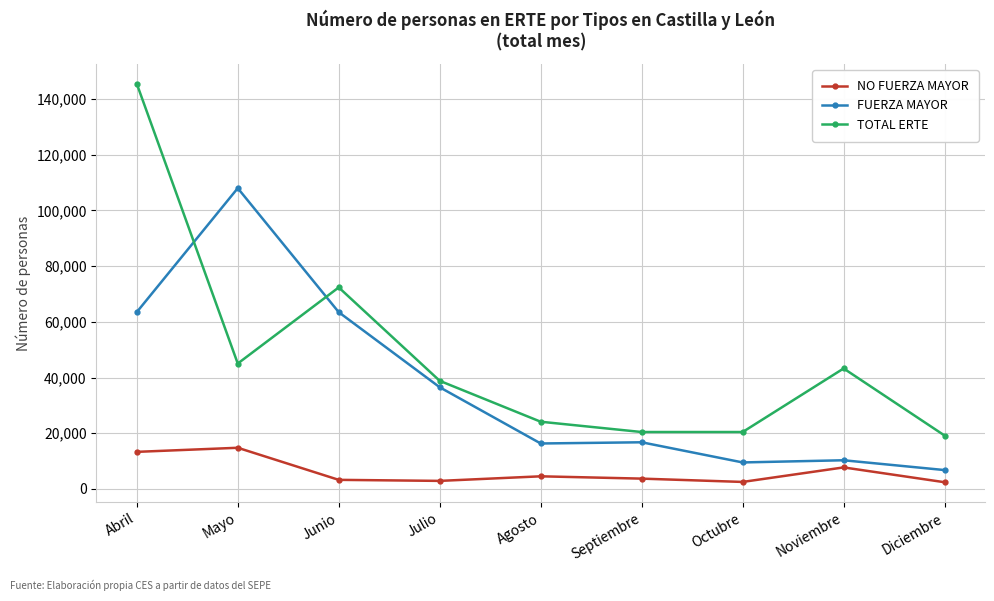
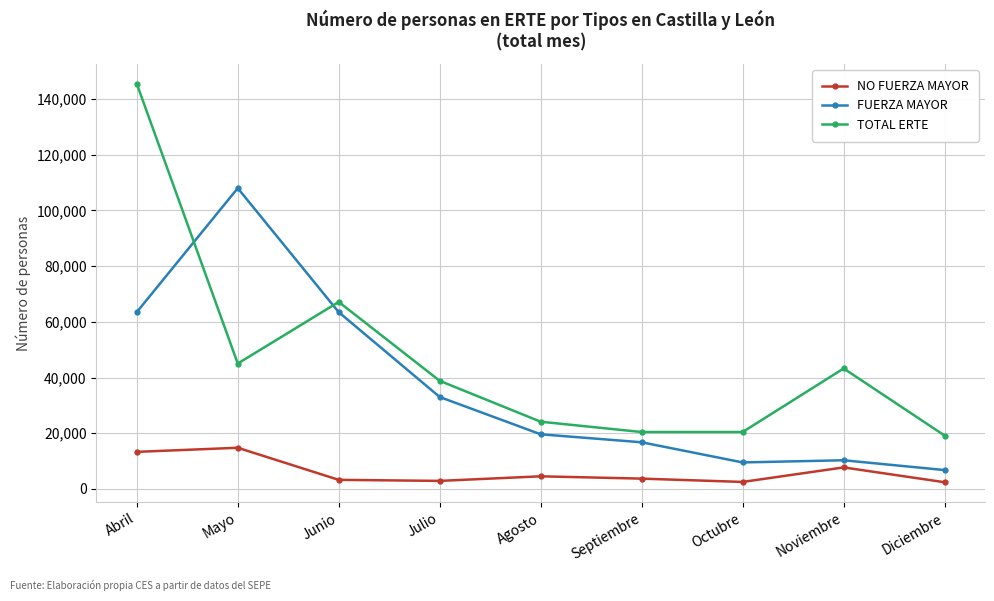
  {
    "NO FUERZA MAYOR": {
      "Abril": "13,000",
      "Mayo": "15,000",
      "Junio": "3,000",
      "Julio": "3,000",
      "Agosto": "5,000",
      "Septiembre": "4,000",
      "Octubre": "2,000",
      "Noviembre": "8,000",
      "Diciembre": "2,000"
    },
    "FUERZA MAYOR": {
      "Abril": "63,000",
      "Mayo": "108,000",
      "Junio": "63,000",
-     "Julio": "37,000",
-     "Agosto": "16,000",
+     "Julio": "33,000",
+     "Agosto": "20,000",
      "Septiembre": "17,000",
      "Octubre": "9,000",
      "Noviembre": "10,000",
      "Diciembre": "7,000"
    },
    "TOTAL ERTE": {
      "Abril": "146,000",
      "Mayo": "45,000",
-     "Junio": "72,000",
+     "Junio": "67,000",
      "Julio": "39,000",
      "Agosto": "24,000",
      "Septiembre": "20,000",
      "Octubre": "20,000",
      "Noviembre": "43,000",
      "Diciembre": "19,000"
    }
  }
